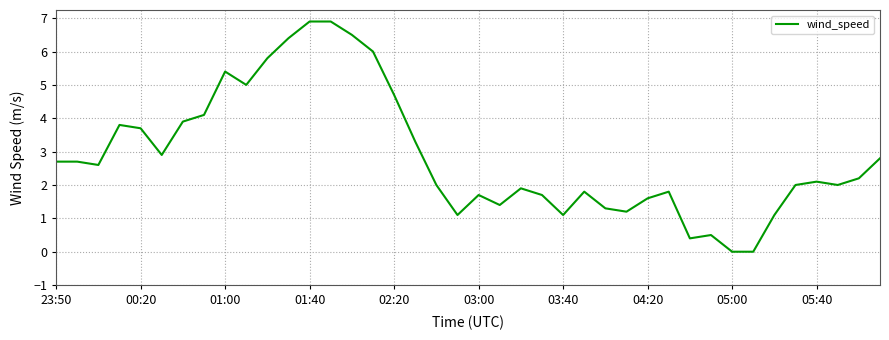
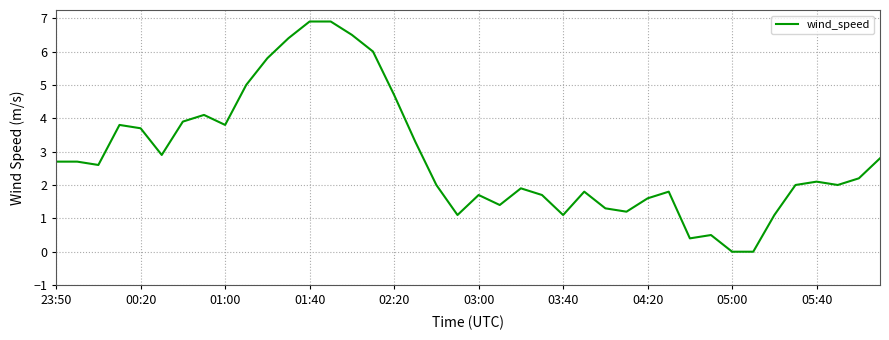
  {
    "23:50": 2.7,
    "00:20": 3.7,
-   "01:00": 5.4,
+   "01:00": 3.8,
    "01:40": 6.9,
    "02:20": 4.7,
    "03:00": 1.7,
    "03:40": 1.1,
    "04:20": 1.6,
    "05:00": 0.0,
    "05:40": 2.1
  }
